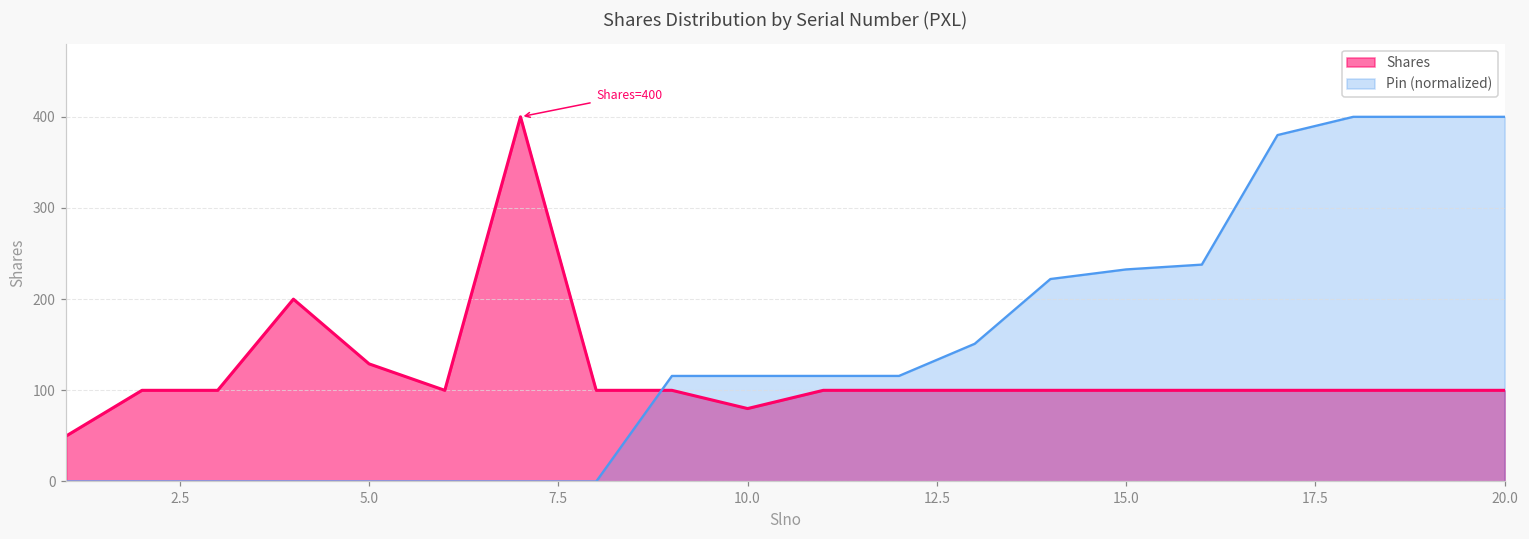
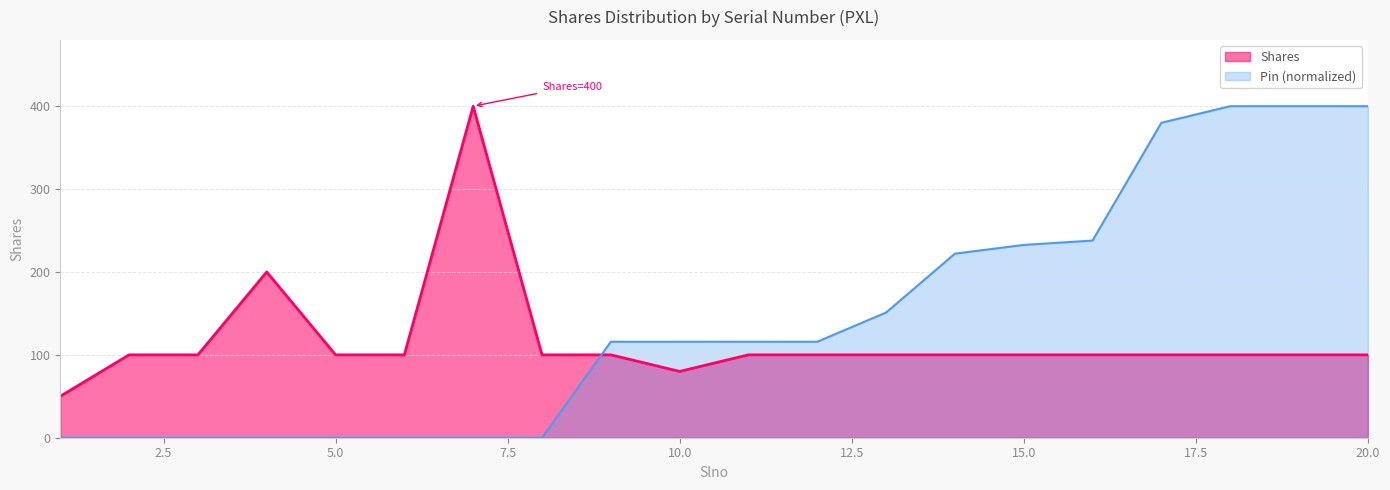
  {
    "Shares": {
-     "5.0": 130,
+     "5.0": 100,
      "10.0": 80,
      "15.0": 100,
      "20.0": 100
    },
    "Pin (normalized)": {
      "5.0": 0,
      "10.0": 120,
      "15.0": 230,
      "20.0": 400
    }
  }
